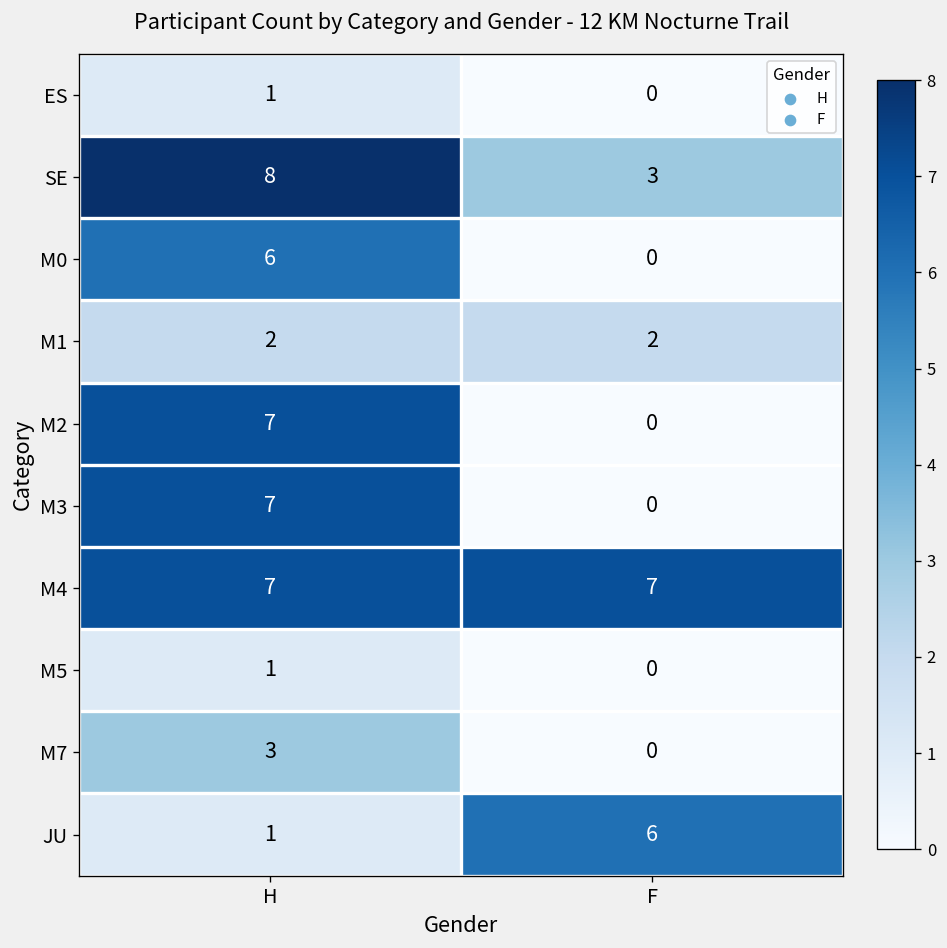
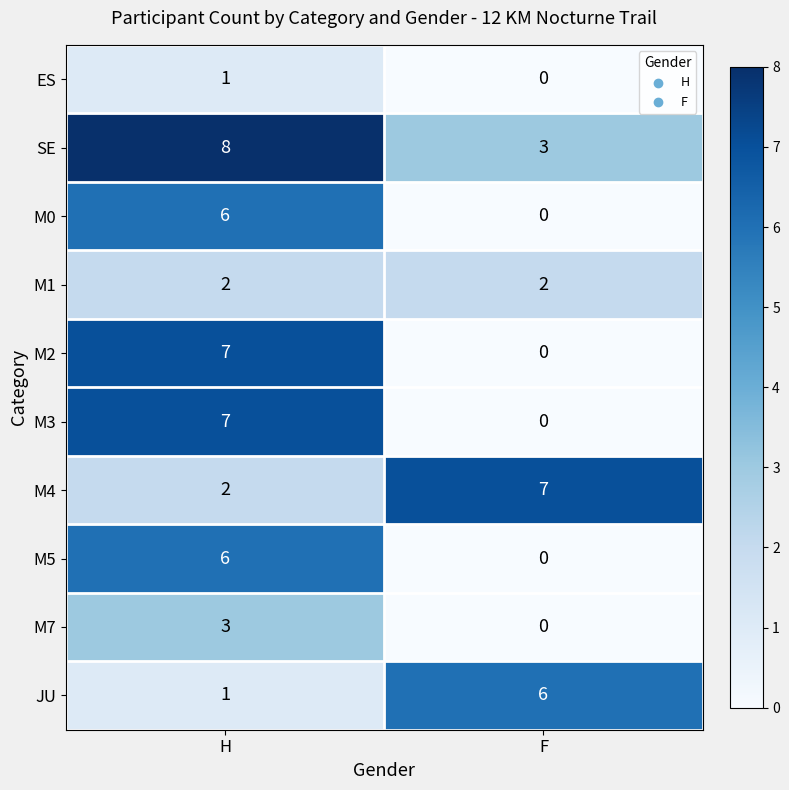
  {
    "ES": {
      "H": 1,
      "F": 0
    },
    "SE": {
      "H": 8,
      "F": 3
    },
    "M0": {
      "H": 6,
      "F": 0
    },
    "M1": {
      "H": 2,
      "F": 2
    },
    "M2": {
      "H": 7,
      "F": 0
    },
    "M3": {
      "H": 7,
      "F": 0
    },
    "M4": {
-     "H": 7,
+     "H": 2,
      "F": 7
    },
    "M5": {
-     "H": 1,
+     "H": 6,
      "F": 0
    },
    "M7": {
      "H": 3,
      "F": 0
    },
    "JU": {
      "H": 1,
      "F": 6
    }
  }
